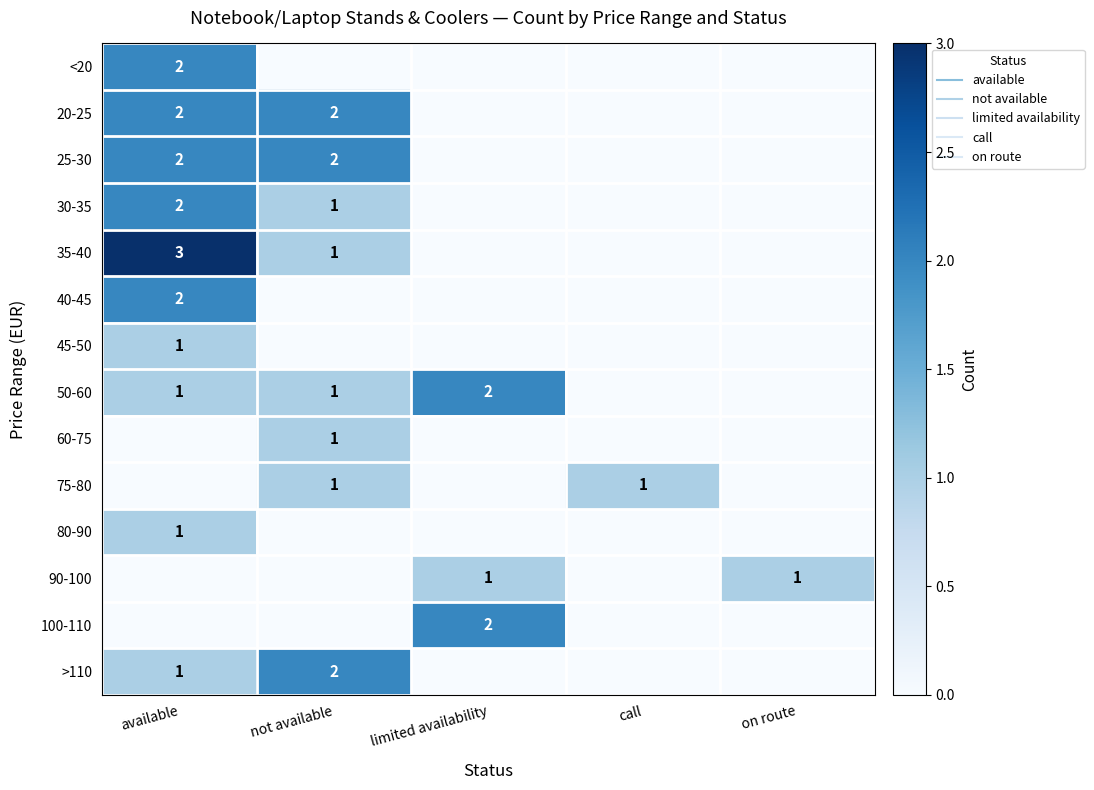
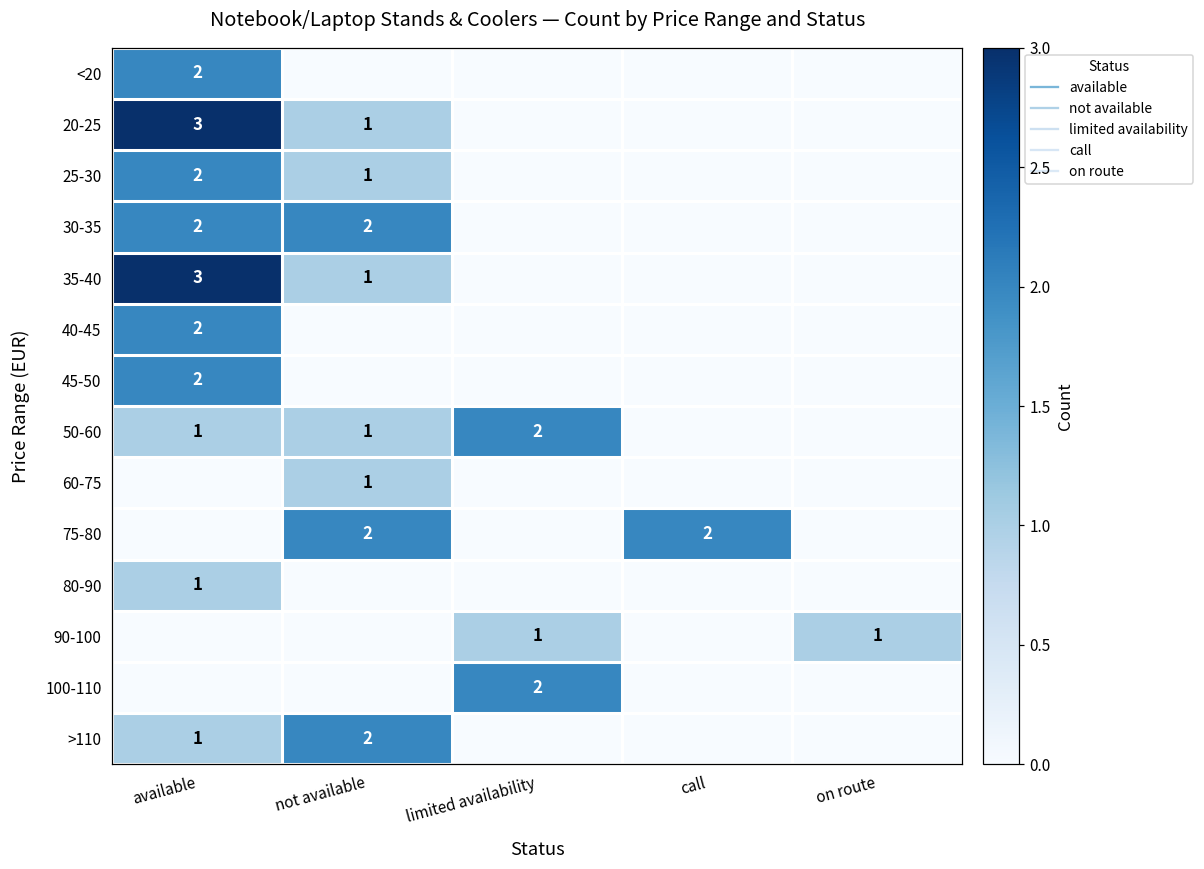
  {
    "<20": {
      "available": 2
    },
    "20-25": {
-     "available": 2,
-     "not available": 2
+     "available": 3,
+     "not available": 1
    },
    "25-30": {
      "available": 2,
-     "not available": 2
+     "not available": 1
    },
    "30-35": {
      "available": 2,
-     "not available": 1
+     "not available": 2
    },
    "35-40": {
      "available": 3,
      "not available": 1
    },
    "40-45": {
      "available": 2
    },
    "45-50": {
-     "available": 1
+     "available": 2
    },
    "50-60": {
      "available": 1,
      "not available": 1,
      "limited availability": 2
    },
    "60-75": {
      "not available": 1
    },
    "75-80": {
-     "not available": 1,
-     "call": 1
+     "not available": 2,
+     "call": 2
    },
    "80-90": {
      "available": 1
    },
    "90-100": {
      "limited availability": 1,
      "on route": 1
    },
    "100-110": {
      "limited availability": 2
    },
    ">110": {
      "available": 1,
      "not available": 2
    }
  }
